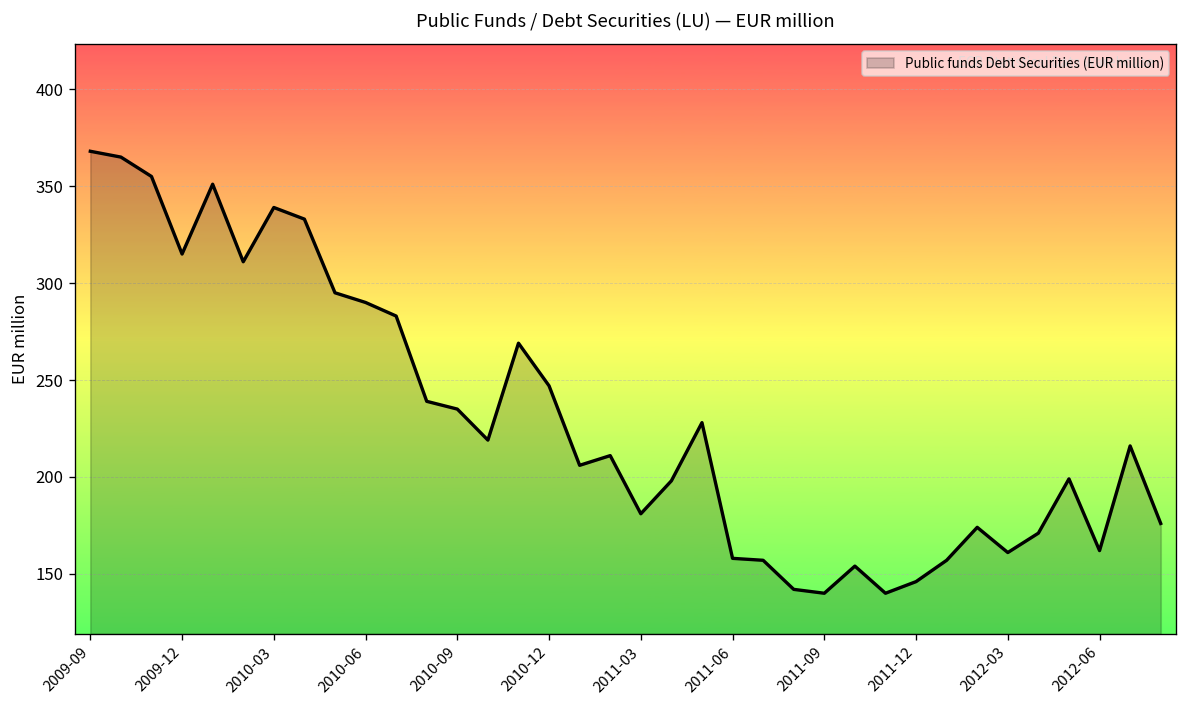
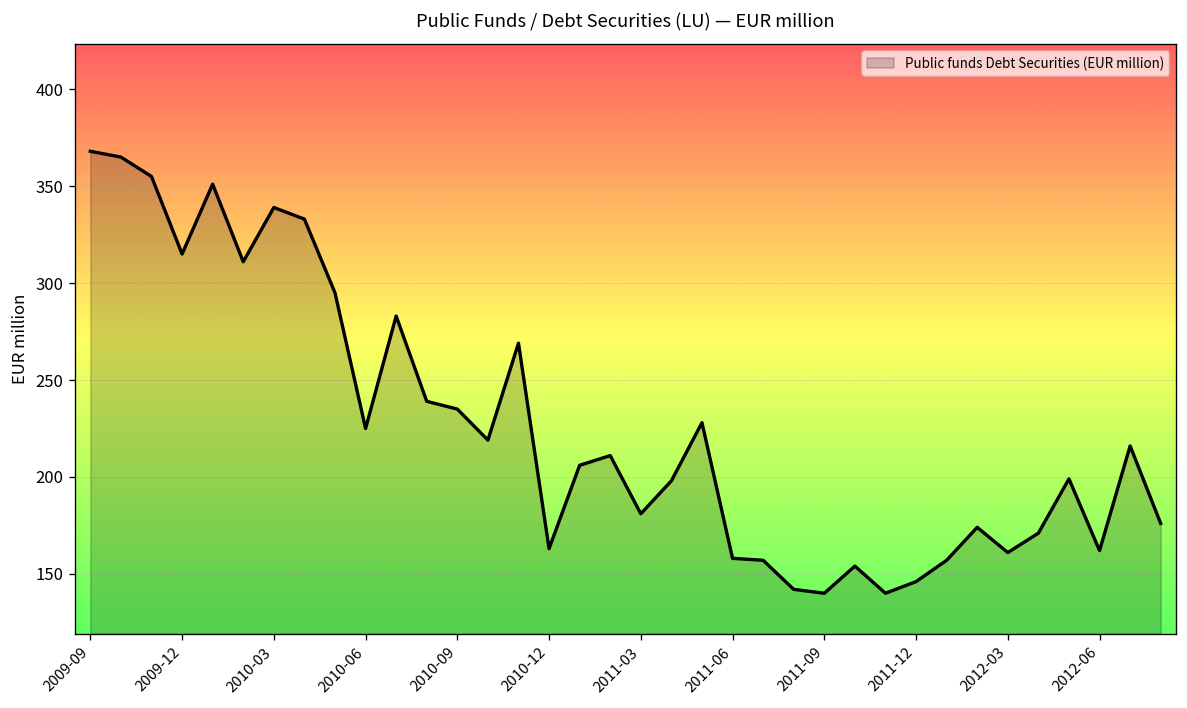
  {
    "2009-09": 368,
    "2009-12": 315,
    "2010-03": 339,
-   "2010-06": 290,
+   "2010-06": 225,
    "2010-09": 235,
-   "2010-12": 247,
+   "2010-12": 163,
    "2011-03": 181,
    "2011-06": 158,
    "2011-09": 140,
    "2011-12": 146,
    "2012-03": 161,
    "2012-06": 162
  }
